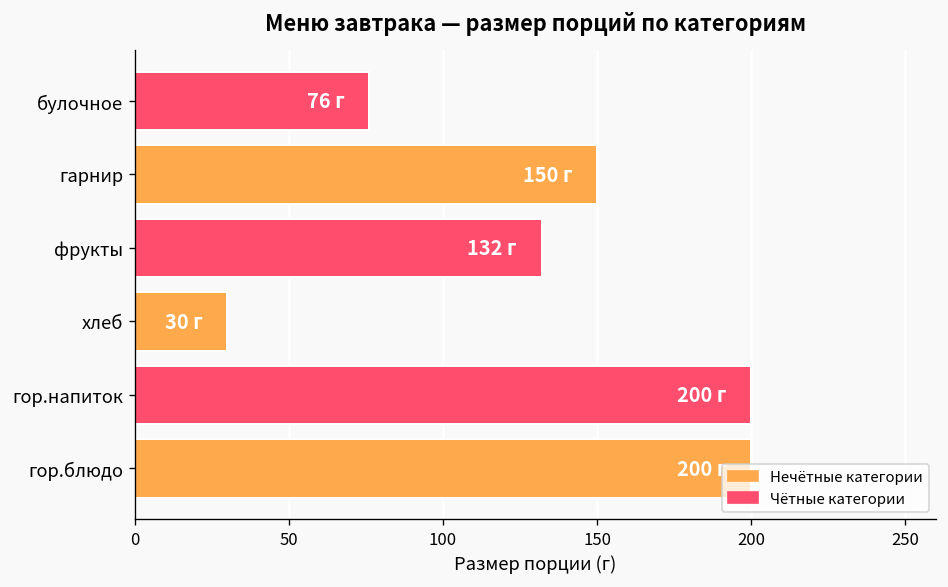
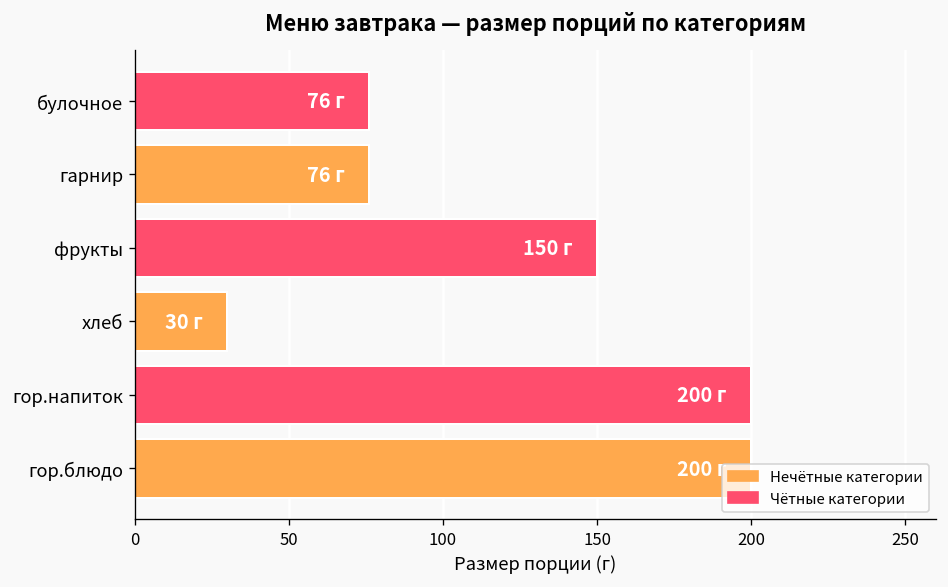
  {
    "булочное": 76,
-   "гарнир": 150,
-   "фрукты": 132,
+   "гарнир": 76,
+   "фрукты": 150,
    "хлеб": 30,
    "гор.напиток": 200
  }
